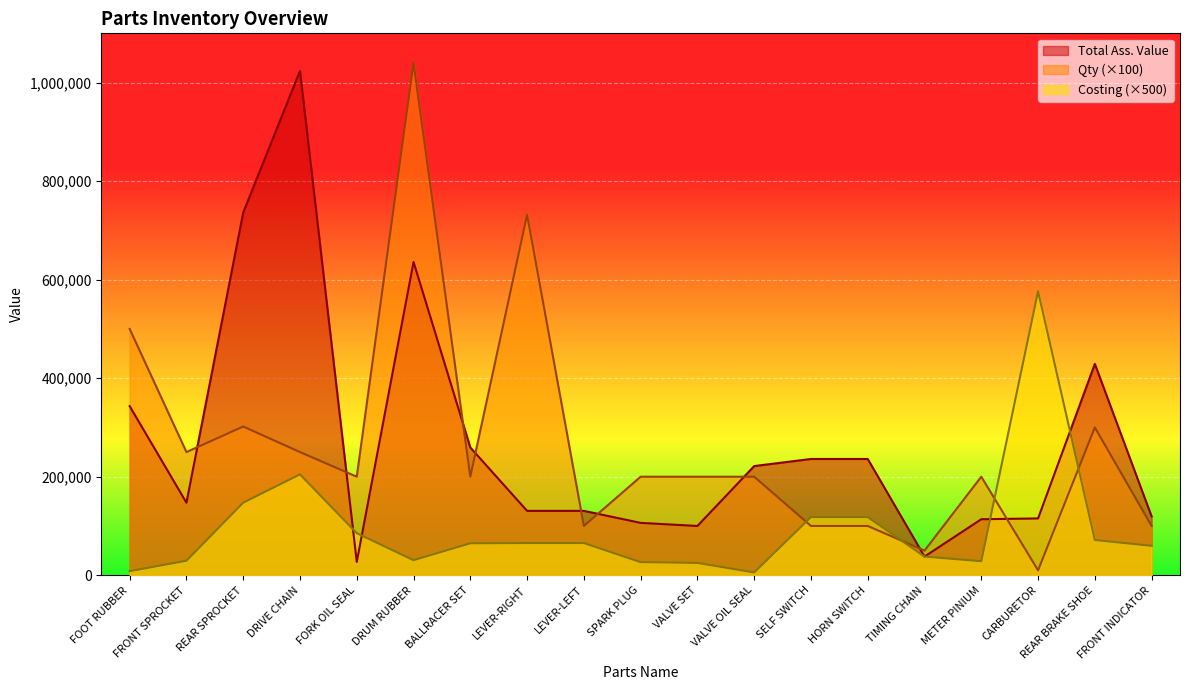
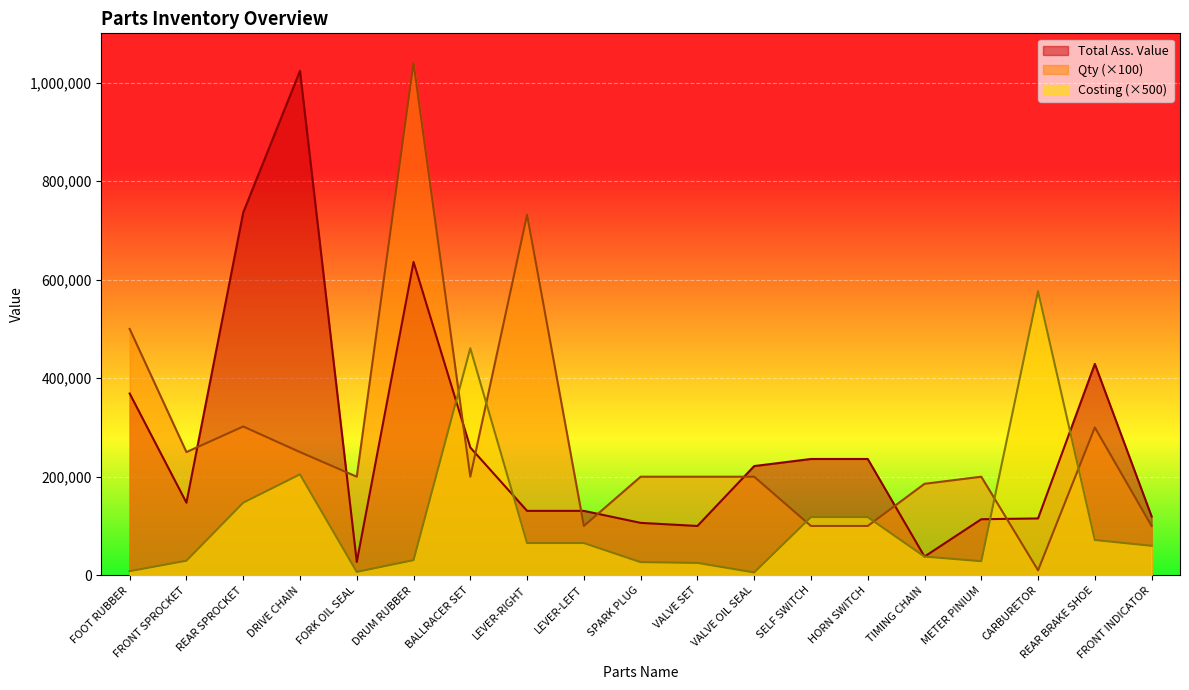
  {
    "Total Ass. Value": {
-     "FOOT RUBBER": "340,000",
+     "FOOT RUBBER": "370,000",
      "FRONT SPROCKET": "150,000",
      "REAR SPROCKET": "740,000",
      "DRIVE CHAIN": "1,020,000",
      "FORK OIL SEAL": "30,000",
      "DRUM RUBBER": "640,000",
      "BALLRACER SET": "260,000",
      "LEVER-RIGHT": "130,000",
      "LEVER-LEFT": "130,000",
      "SPARK PLUG": "110,000",
      "VALVE SET": "100,000",
      "VALVE OIL SEAL": "220,000",
      "SELF SWITCH": "240,000",
      "HORN SWITCH": "240,000",
      "METER PINIUM": "110,000",
      "CARBURETOR": "120,000",
      "REAR BRAKE SHOE": "430,000",
      "FRONT INDICATOR": "120,000"
    },
    "Qty (×100)": {
      "FOOT RUBBER": "500,000",
      "FRONT SPROCKET": "250,000",
      "REAR SPROCKET": "300,000",
      "DRIVE CHAIN": "250,000",
      "FORK OIL SEAL": "200,000",
      "DRUM RUBBER": "1,040,000",
      "BALLRACER SET": "200,000",
      "LEVER-RIGHT": "730,000",
      "LEVER-LEFT": "100,000",
      "SPARK PLUG": "200,000",
      "VALVE SET": "200,000",
      "VALVE OIL SEAL": "200,000",
      "SELF SWITCH": "100,000",
      "HORN SWITCH": "100,000",
-     "TIMING CHAIN": "50,000",
+     "TIMING CHAIN": "190,000",
      "METER PINIUM": "200,000",
      "CARBURETOR": "10,000",
      "REAR BRAKE SHOE": "300,000",
      "FRONT INDICATOR": "100,000"
    },
    "Costing (×500)": {
      "FOOT RUBBER": "10,000",
      "FRONT SPROCKET": "30,000",
      "REAR SPROCKET": "150,000",
      "DRIVE CHAIN": "200,000",
-     "FORK OIL SEAL": "90,000",
+     "FORK OIL SEAL": "10,000",
      "DRUM RUBBER": "30,000",
-     "BALLRACER SET": "60,000",
+     "BALLRACER SET": "460,000",
      "LEVER-RIGHT": "70,000",
      "LEVER-LEFT": "70,000",
      "SPARK PLUG": "30,000",
      "VALVE SET": "30,000",
      "VALVE OIL SEAL": "10,000",
      "SELF SWITCH": "120,000",
      "HORN SWITCH": "120,000",
      "METER PINIUM": "30,000",
      "CARBURETOR": "580,000",
      "REAR BRAKE SHOE": "70,000",
      "FRONT INDICATOR": "60,000"
    }
  }
